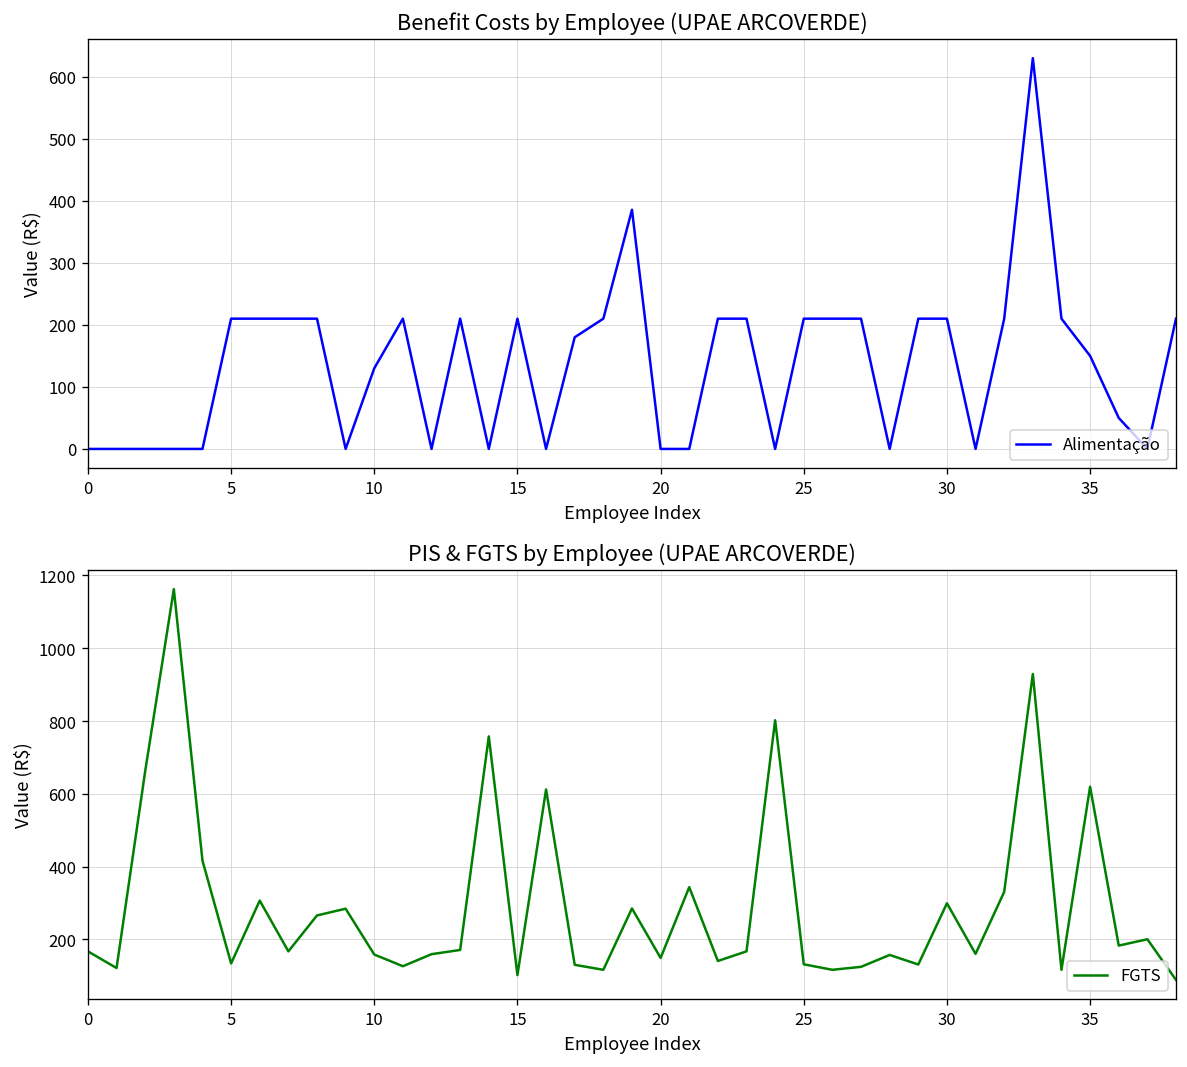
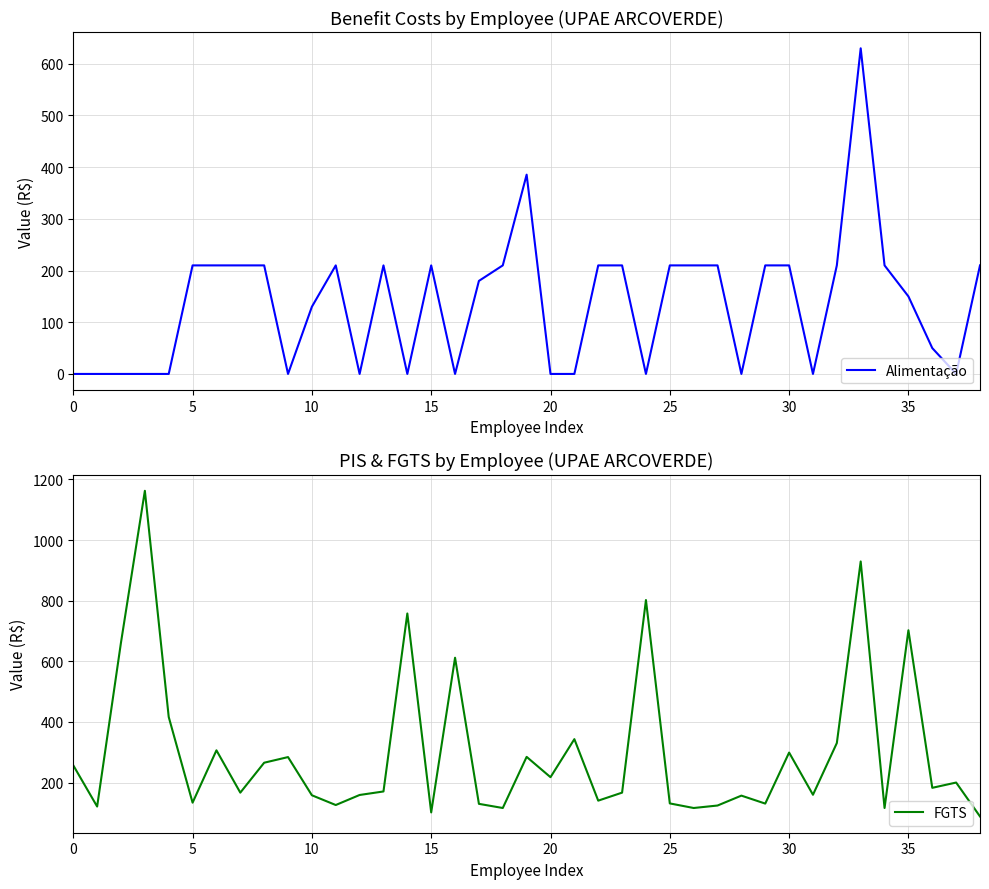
  {
    "Benefit Costs by Employee (UPAE ARCOVERDE)": {
      "0": 0,
      "5": 210,
      "10": 130,
      "15": 210,
      "20": 0,
      "25": 210,
      "30": 210,
      "35": 150
    },
    "PIS & FGTS by Employee (UPAE ARCOVERDE)": {
-     "0": 170,
+     "0": 260,
      "5": 130,
      "10": 160,
      "15": 100,
-     "20": 150,
+     "20": 220,
      "25": 130,
      "30": 300,
-     "35": 620
+     "35": 700
    }
  }
